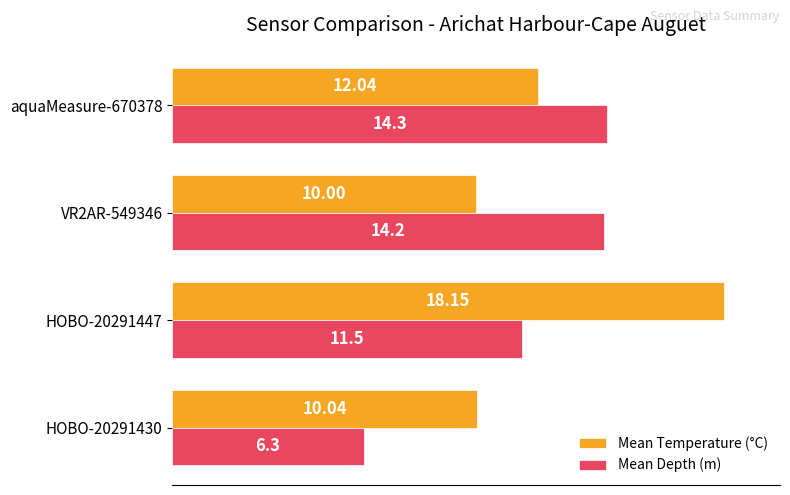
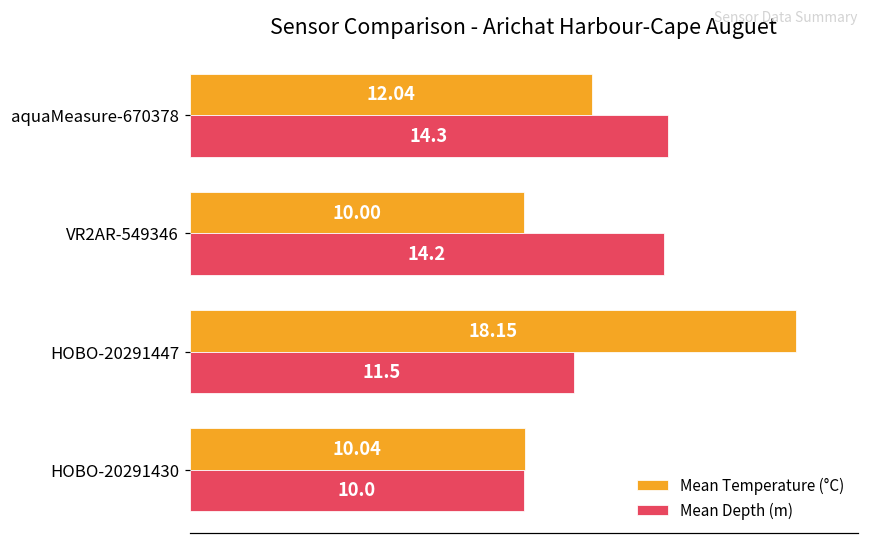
  {
    "Mean Temperature (°C)": {
      "aquaMeasure-670378": 12.04,
      "VR2AR-549346": 10.00,
      "HOBO-20291447": 18.15,
      "HOBO-20291430": 10.04
    },
    "Mean Depth (m)": {
      "aquaMeasure-670378": 14.3,
      "VR2AR-549346": 14.2,
      "HOBO-20291447": 11.5,
-     "HOBO-20291430": 6.3
+     "HOBO-20291430": 10.0
    }
  }
